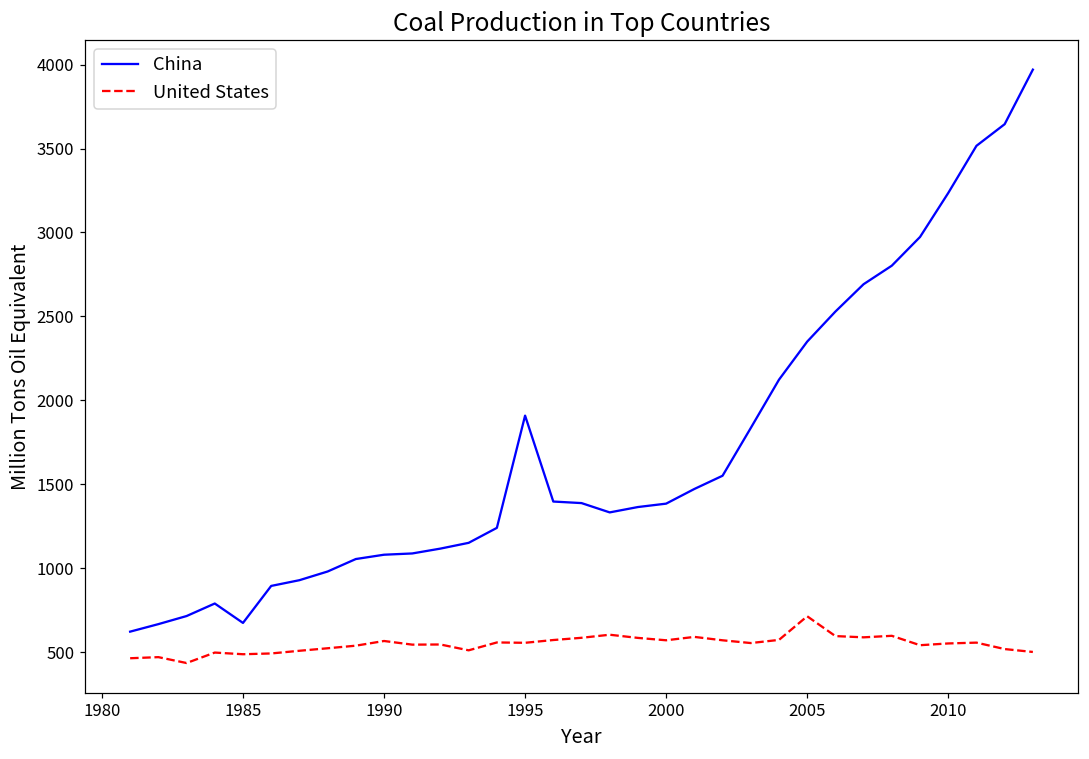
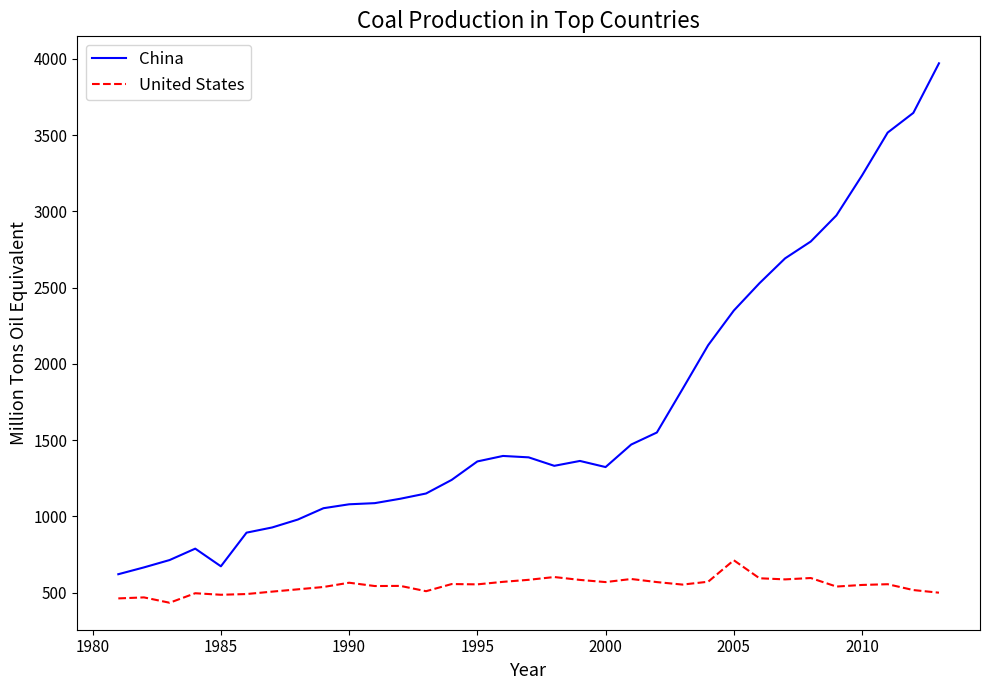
  {
    "China": {
      "1985": 670,
      "1990": 1080,
-     "1995": 1910,
-     "2000": 1380,
+     "1995": 1360,
+     "2000": 1320,
      "2005": 2350,
      "2010": 3240
    },
    "United States": {
      "1985": 490,
      "1990": 570,
      "1995": 560,
      "2000": 570,
      "2005": 710,
      "2010": 550
    }
  }
